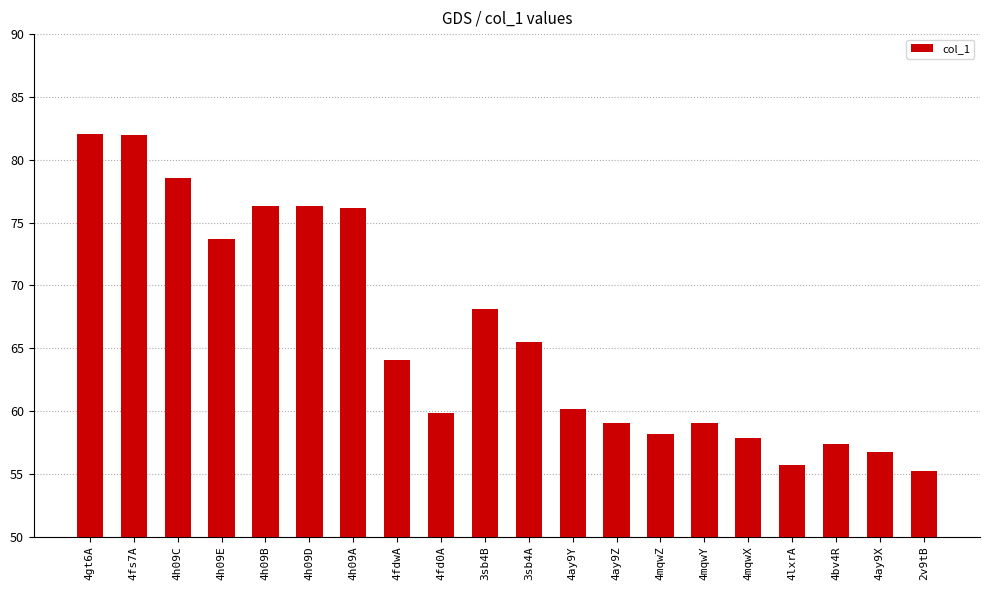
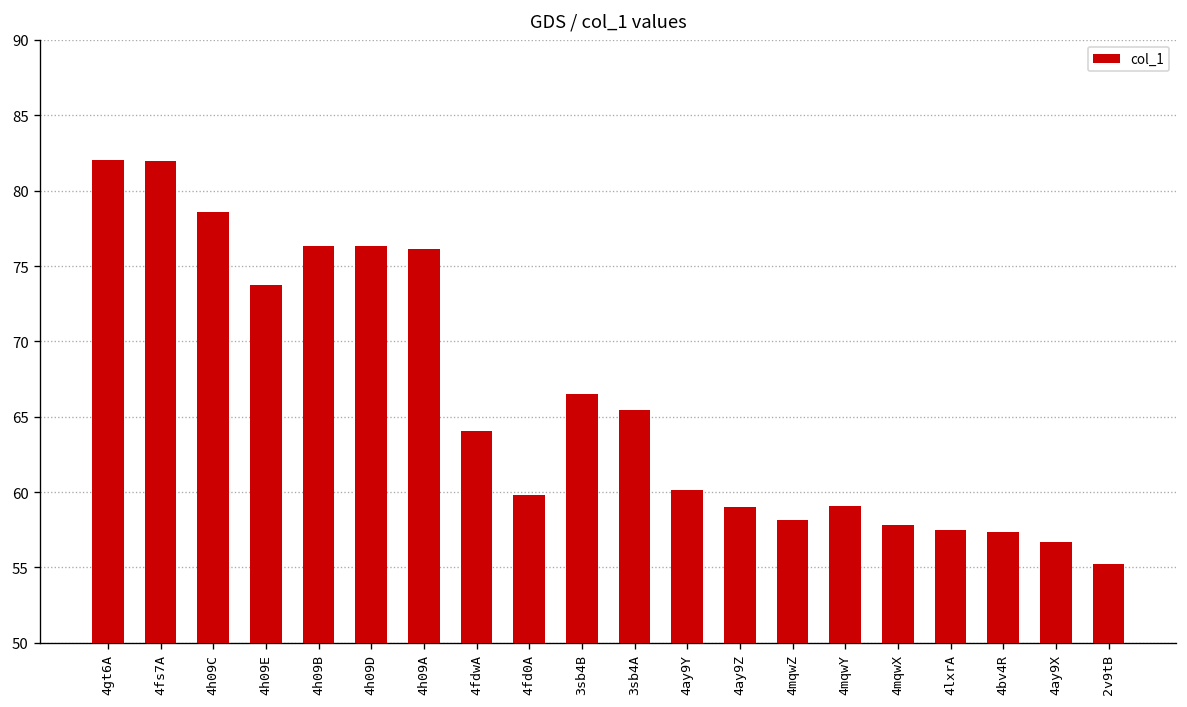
  {
    "4gt6A": 82.0,
    "4fs7A": 82.0,
    "4h09C": 78.6,
    "4h09E": 73.7,
    "4h09B": 76.4,
    "4h09D": 76.3,
    "4h09A": 76.2,
    "4fdwA": 64.1,
    "4fd0A": 59.8,
-   "3sb4B": 68.1,
+   "3sb4B": 66.5,
    "3sb4A": 65.5,
    "4ay9Y": 60.1,
    "4ay9Z": 59.0,
    "4mqwZ": 58.1,
    "4mqwY": 59.0,
    "4mqwX": 57.8,
-   "4lxrA": 55.7,
+   "4lxrA": 57.5,
    "4bv4R": 57.4,
    "4ay9X": 56.7,
    "2v9tB": 55.2
  }
